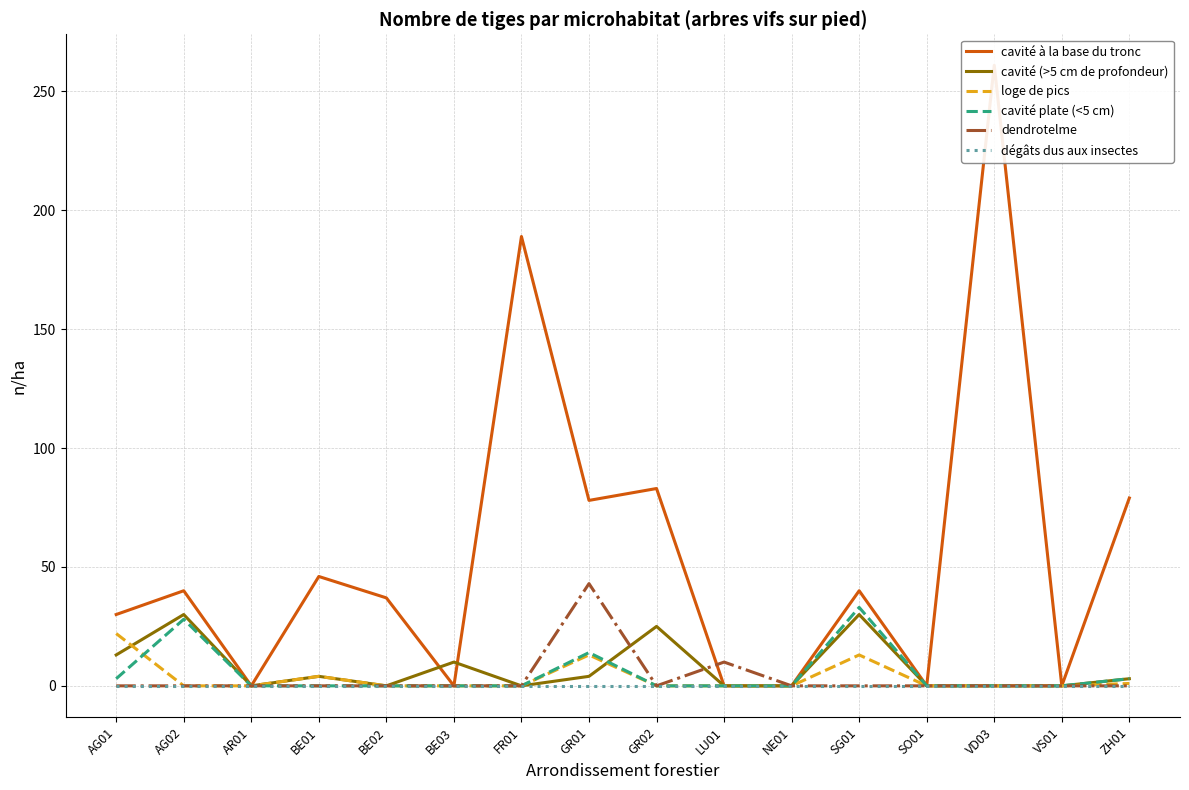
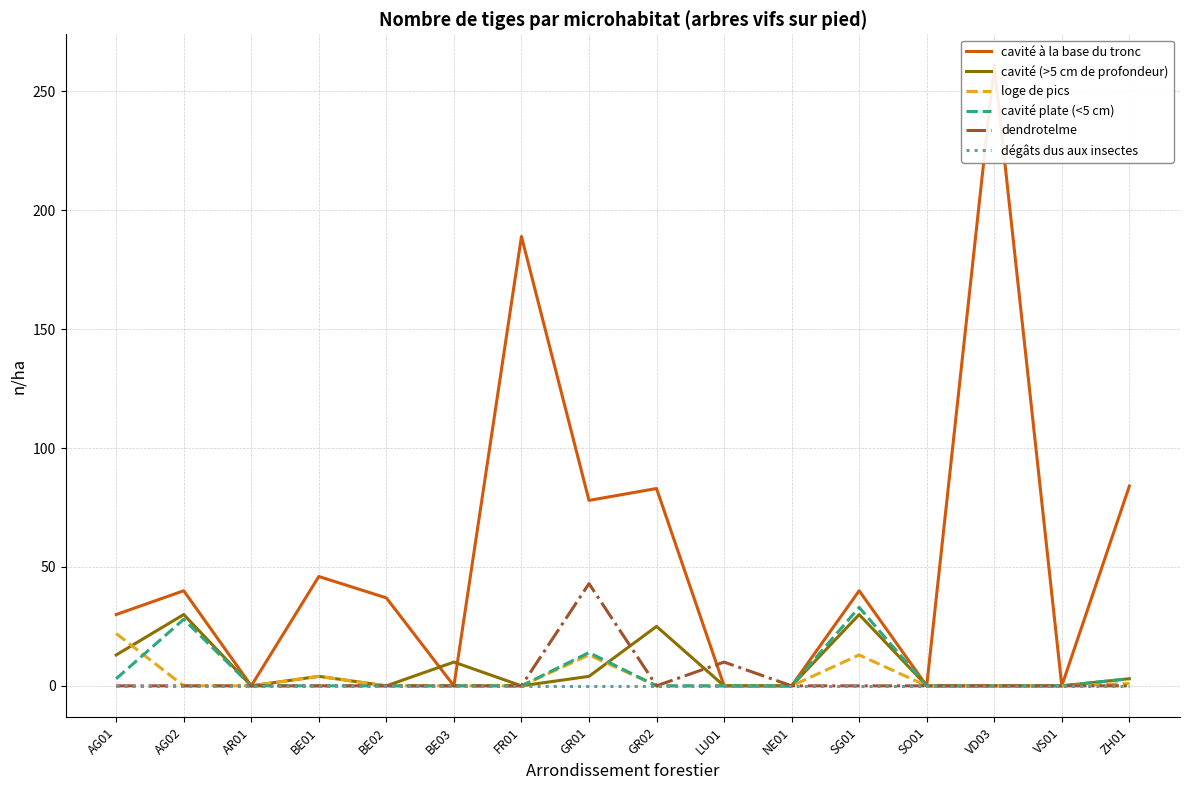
  {
    "cavité à la base du tronc": {
      "AG01": 30,
      "AG02": 40,
      "BE01": 46,
      "BE02": 37,
      "FR01": 189,
      "GR01": 78,
      "GR02": 83,
      "SG01": 40,
-     "ZH01": 79
+     "ZH01": 84
    },
    "loge de pics": {
      "AG01": 22,
      "SG01": 13
    },
    "cavité plate (<5 cm)": {
      "AG01": 3,
      "AG02": 28,
      "SG01": 33
    },
    "dégâts dus aux insectes": {
      "GR01": 0
    }
  }
